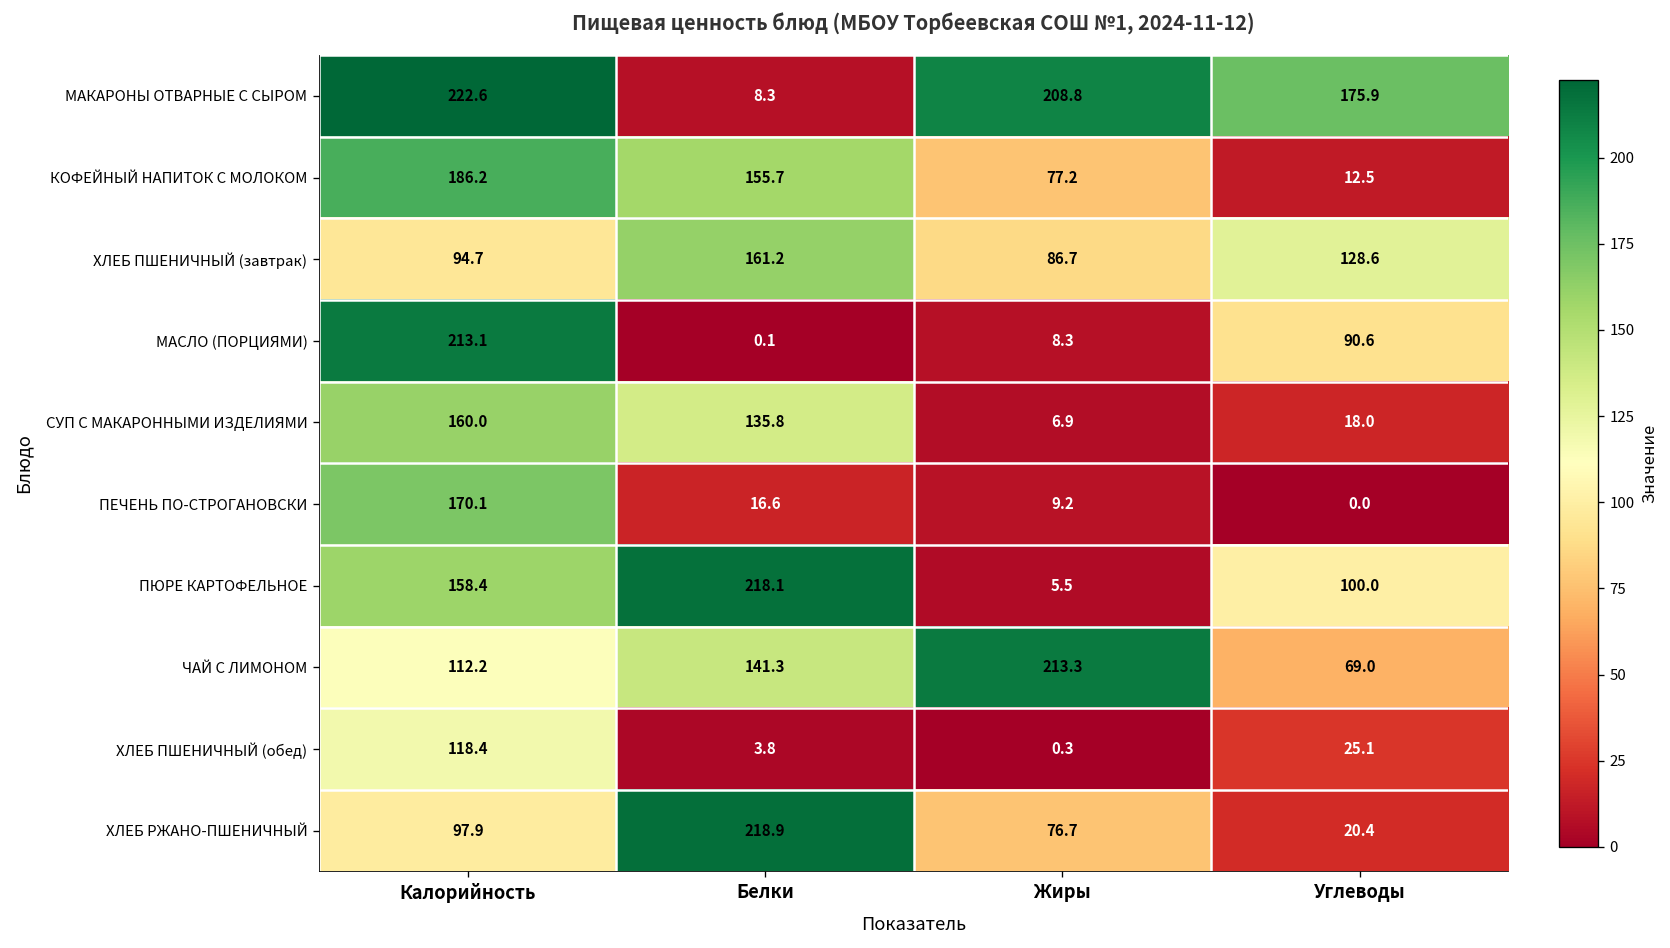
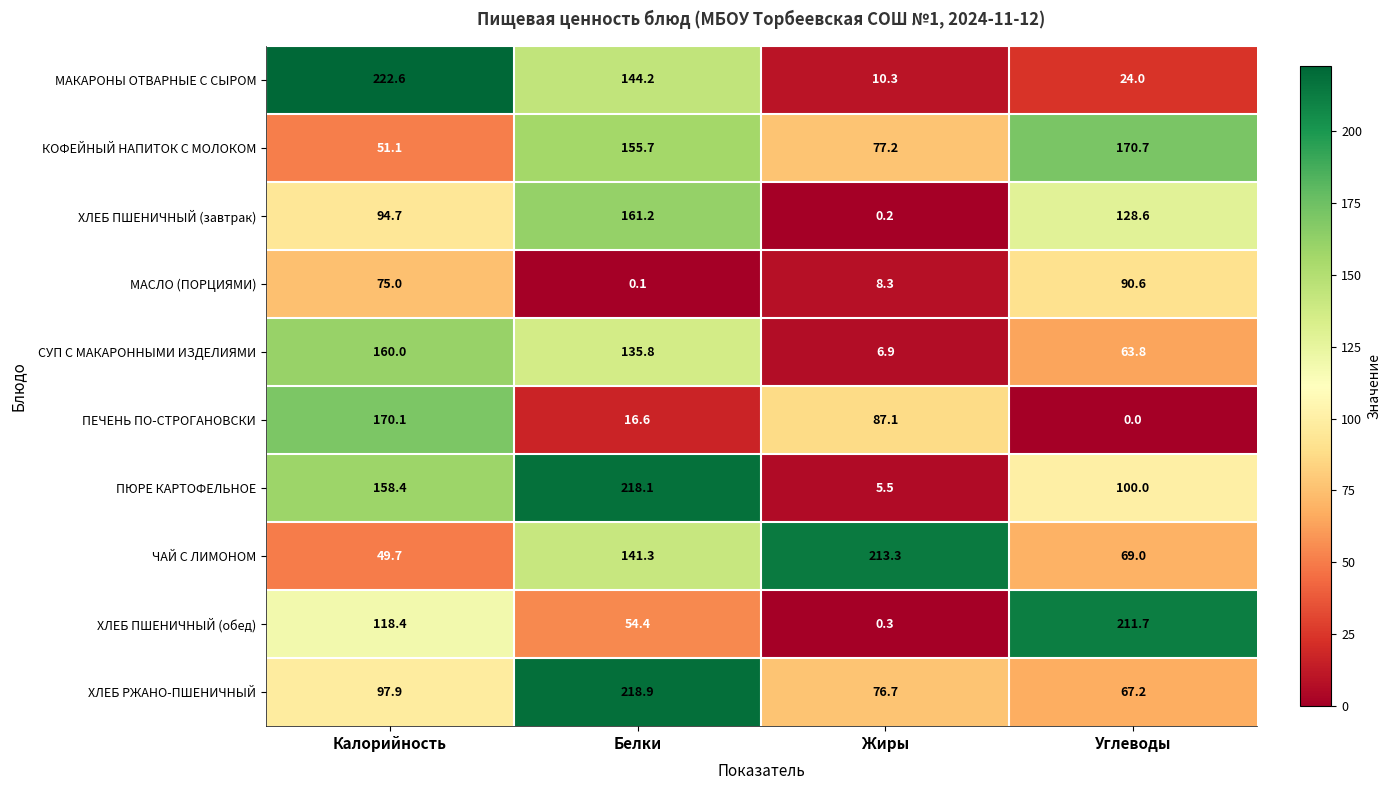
  {
    "МАКАРОНЫ ОТВАРНЫЕ С СЫРОМ": {
      "Калорийность": 222.6,
-     "Белки": 8.3,
-     "Жиры": 208.8,
-     "Углеводы": 175.9
+     "Белки": 144.2,
+     "Жиры": 10.3,
+     "Углеводы": 24.0
    },
    "КОФЕЙНЫЙ НАПИТОК С МОЛОКОМ": {
-     "Калорийность": 186.2,
+     "Калорийность": 51.1,
      "Белки": 155.7,
      "Жиры": 77.2,
-     "Углеводы": 12.5
+     "Углеводы": 170.7
    },
    "ХЛЕБ ПШЕНИЧНЫЙ (завтрак)": {
      "Калорийность": 94.7,
      "Белки": 161.2,
-     "Жиры": 86.7,
+     "Жиры": 0.2,
      "Углеводы": 128.6
    },
    "МАСЛО (ПОРЦИЯМИ)": {
-     "Калорийность": 213.1,
+     "Калорийность": 75.0,
      "Белки": 0.1,
      "Жиры": 8.3,
      "Углеводы": 90.6
    },
    "СУП С МАКАРОННЫМИ ИЗДЕЛИЯМИ": {
      "Калорийность": 160.0,
      "Белки": 135.8,
      "Жиры": 6.9,
-     "Углеводы": 18.0
+     "Углеводы": 63.8
    },
    "ПЕЧЕНЬ ПО-СТРОГАНОВСКИ": {
      "Калорийность": 170.1,
      "Белки": 16.6,
-     "Жиры": 9.2,
+     "Жиры": 87.1,
      "Углеводы": 0.0
    },
    "ПЮРЕ КАРТОФЕЛЬНОЕ": {
      "Калорийность": 158.4,
      "Белки": 218.1,
      "Жиры": 5.5,
      "Углеводы": 100.0
    },
    "ЧАЙ С ЛИМОНОМ": {
-     "Калорийность": 112.2,
+     "Калорийность": 49.7,
      "Белки": 141.3,
      "Жиры": 213.3,
      "Углеводы": 69.0
    },
    "ХЛЕБ ПШЕНИЧНЫЙ (обед)": {
      "Калорийность": 118.4,
-     "Белки": 3.8,
+     "Белки": 54.4,
      "Жиры": 0.3,
-     "Углеводы": 25.1
+     "Углеводы": 211.7
    },
    "ХЛЕБ РЖАНО-ПШЕНИЧНЫЙ": {
      "Калорийность": 97.9,
      "Белки": 218.9,
      "Жиры": 76.7,
-     "Углеводы": 20.4
+     "Углеводы": 67.2
    }
  }
